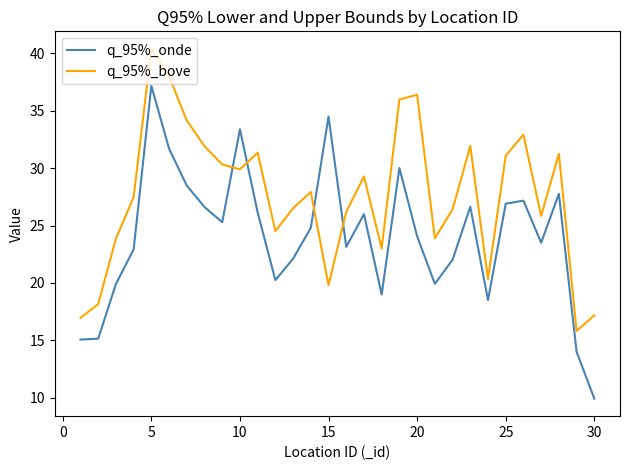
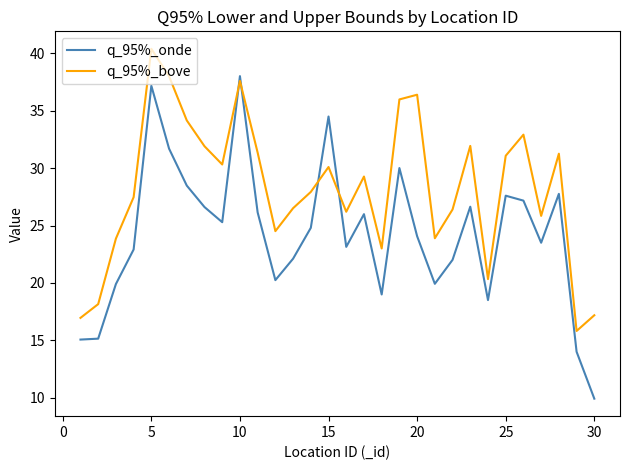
  {
    "q_95%_onde": {
      "5": 37.2,
-     "10": 33.4,
+     "10": 38.0,
      "15": 34.5,
      "20": 24.1,
-     "25": 26.9,
+     "25": 27.6,
      "30": 9.9
    },
    "q_95%_bove": {
-     "10": 29.9,
-     "15": 19.8,
+     "10": 37.6,
+     "15": 30.1,
      "20": 36.4,
      "25": 31.1,
      "30": 17.2
    }
  }
